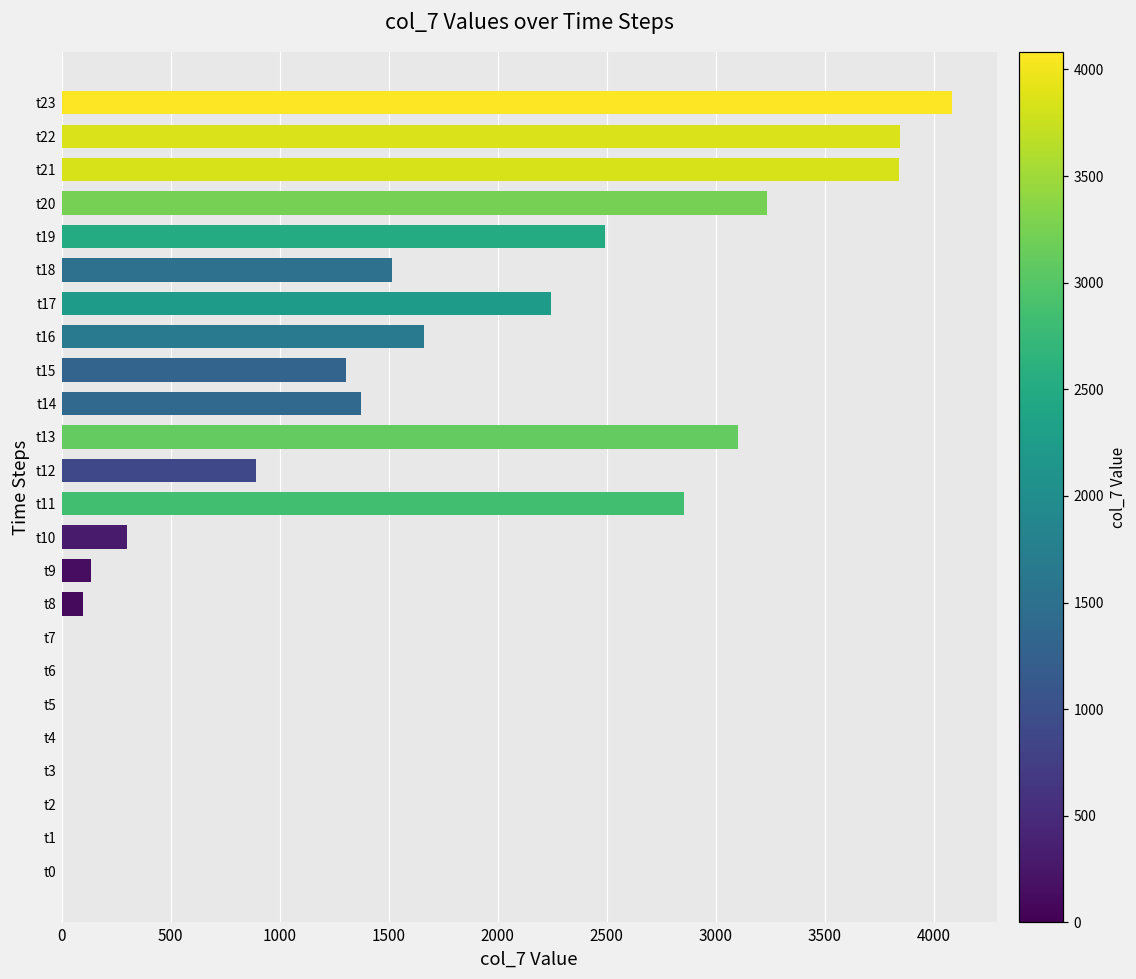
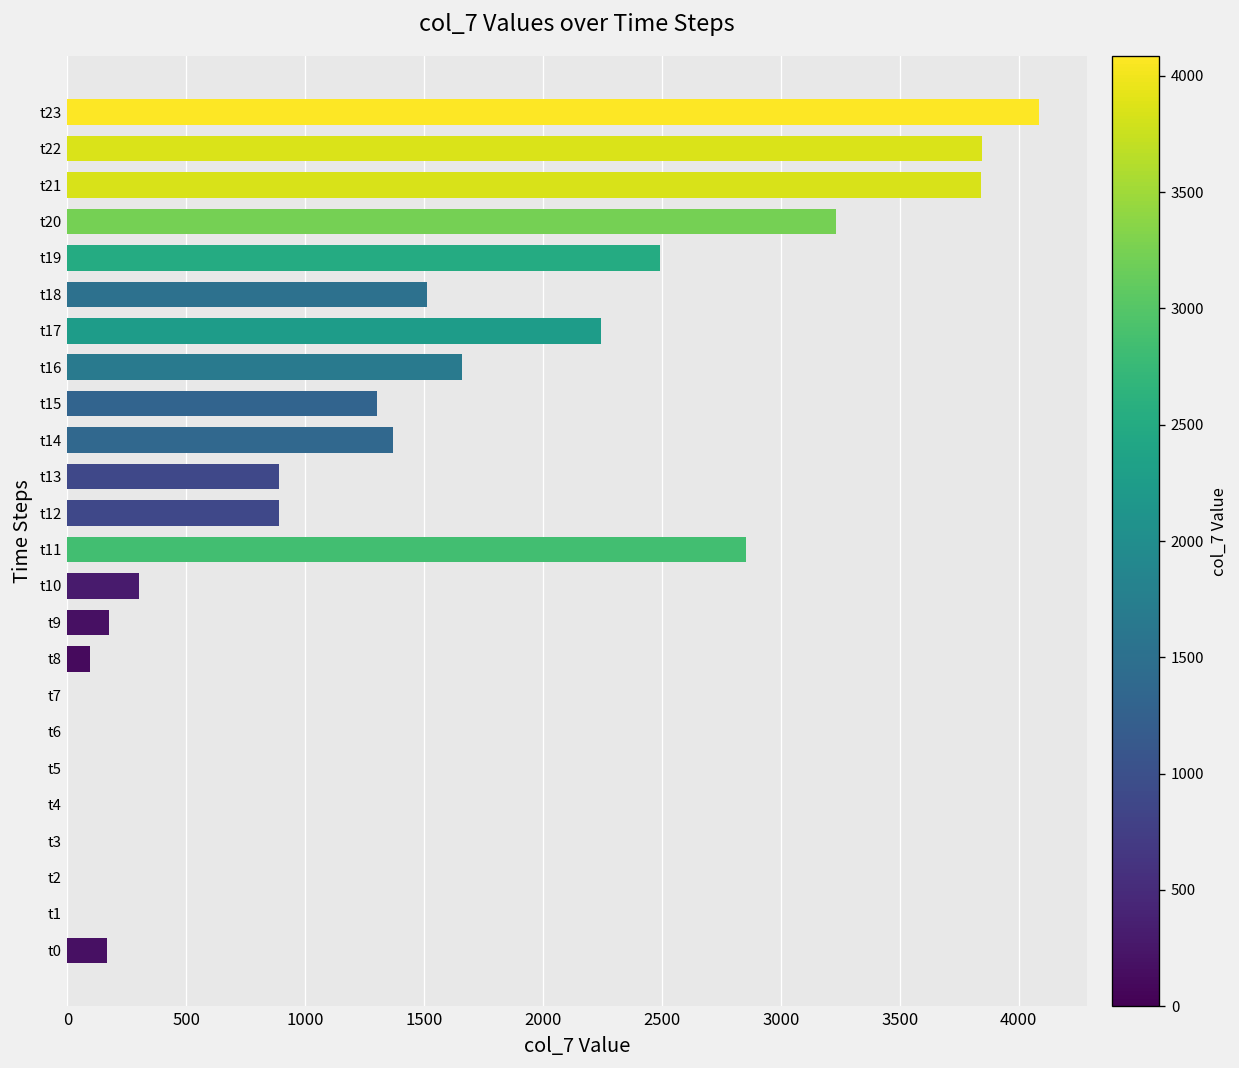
  {
    "t23": 4080,
    "t22": 3850,
    "t21": 3840,
    "t20": 3230,
    "t19": 2490,
    "t18": 1510,
    "t17": 2240,
    "t16": 1660,
    "t15": 1300,
    "t14": 1370,
-   "t13": 3100,
+   "t13": 890,
    "t12": 890,
    "t11": 2850,
    "t10": 300,
-   "t9": 130,
+   "t9": 180,
    "t8": 100,
    "t7": 0,
    "t6": 0,
    "t5": 0,
    "t4": 0,
    "t3": 0,
    "t2": 0,
    "t1": 0,
-   "t0": 0
+   "t0": 170
  }
